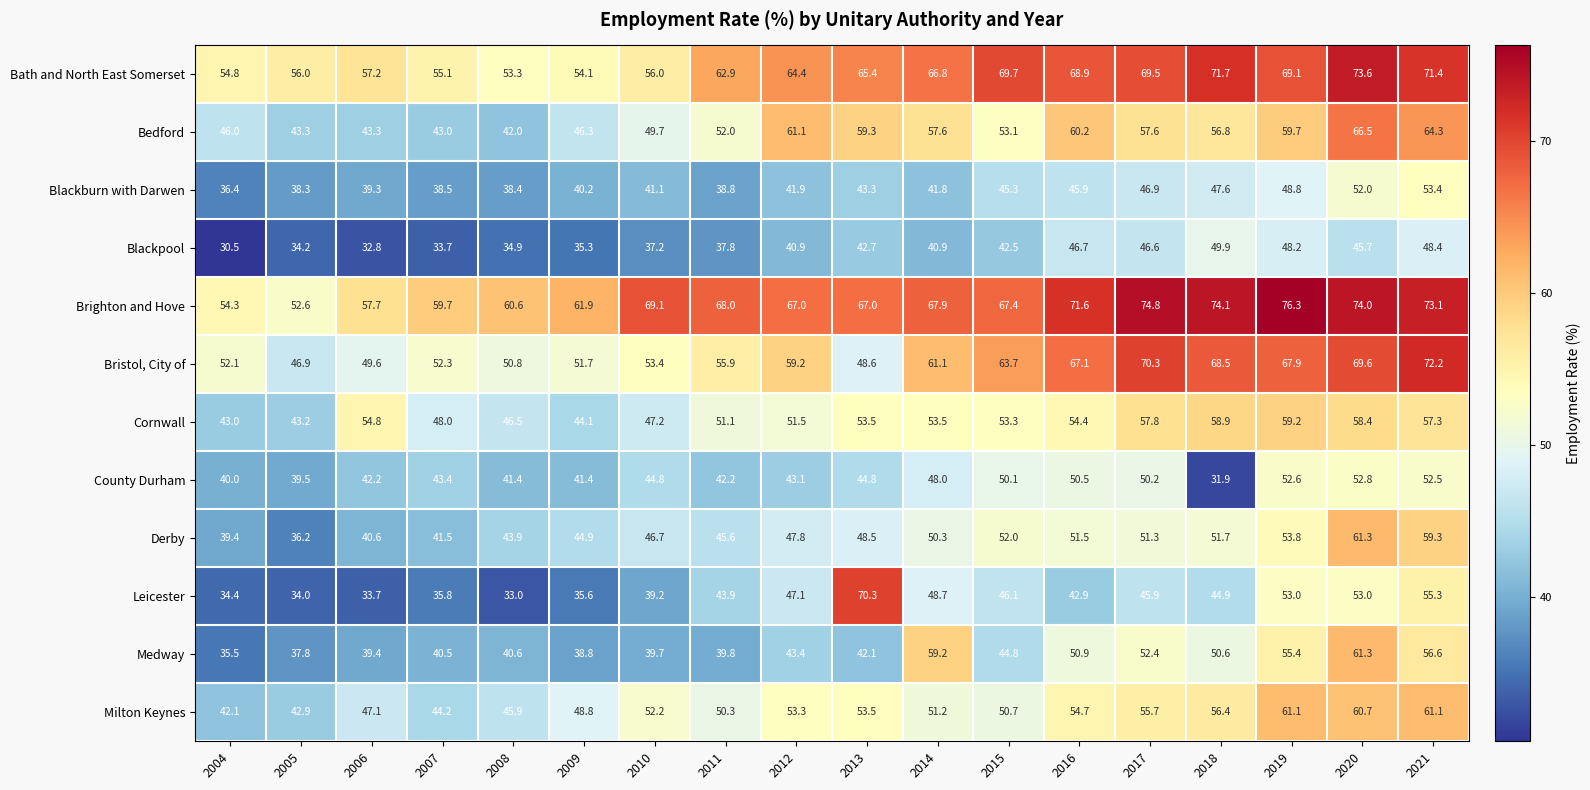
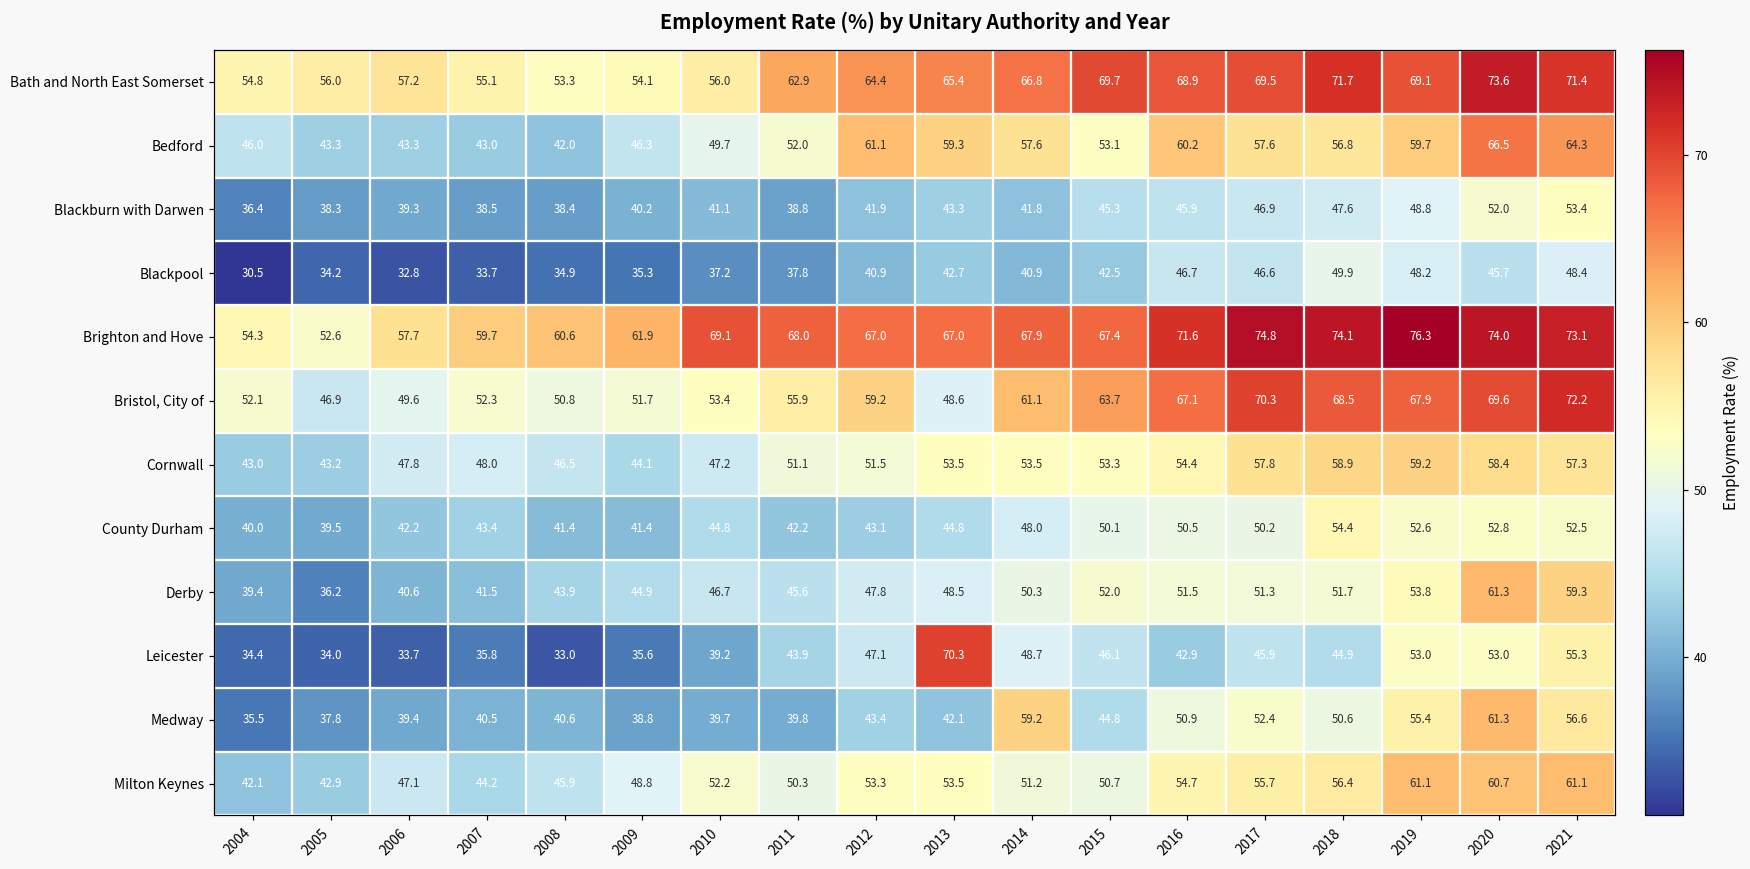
  {
    "Cornwall": {
      "2004": 43.0,
      "2005": 43.2,
-     "2006": 54.8,
+     "2006": 47.8,
      "2007": 48.0,
      "2008": 46.5,
      "2009": 44.1,
      "2010": 47.2,
      "2011": 51.1,
      "2012": 51.5,
      "2013": 53.5,
      "2014": 53.5,
      "2015": 53.3,
      "2016": 54.4,
      "2017": 57.8,
      "2018": 58.9,
      "2019": 59.2,
      "2020": 58.4,
      "2021": 57.3
    },
    "County Durham": {
      "2004": 40.0,
      "2005": 39.5,
      "2006": 42.2,
      "2007": 43.4,
      "2008": 41.4,
      "2009": 41.4,
      "2010": 44.8,
      "2011": 42.2,
      "2012": 43.1,
      "2013": 44.8,
      "2014": 48.0,
      "2015": 50.1,
      "2016": 50.5,
      "2017": 50.2,
-     "2018": 31.9,
+     "2018": 54.4,
      "2019": 52.6,
      "2020": 52.8,
      "2021": 52.5
    }
  }
